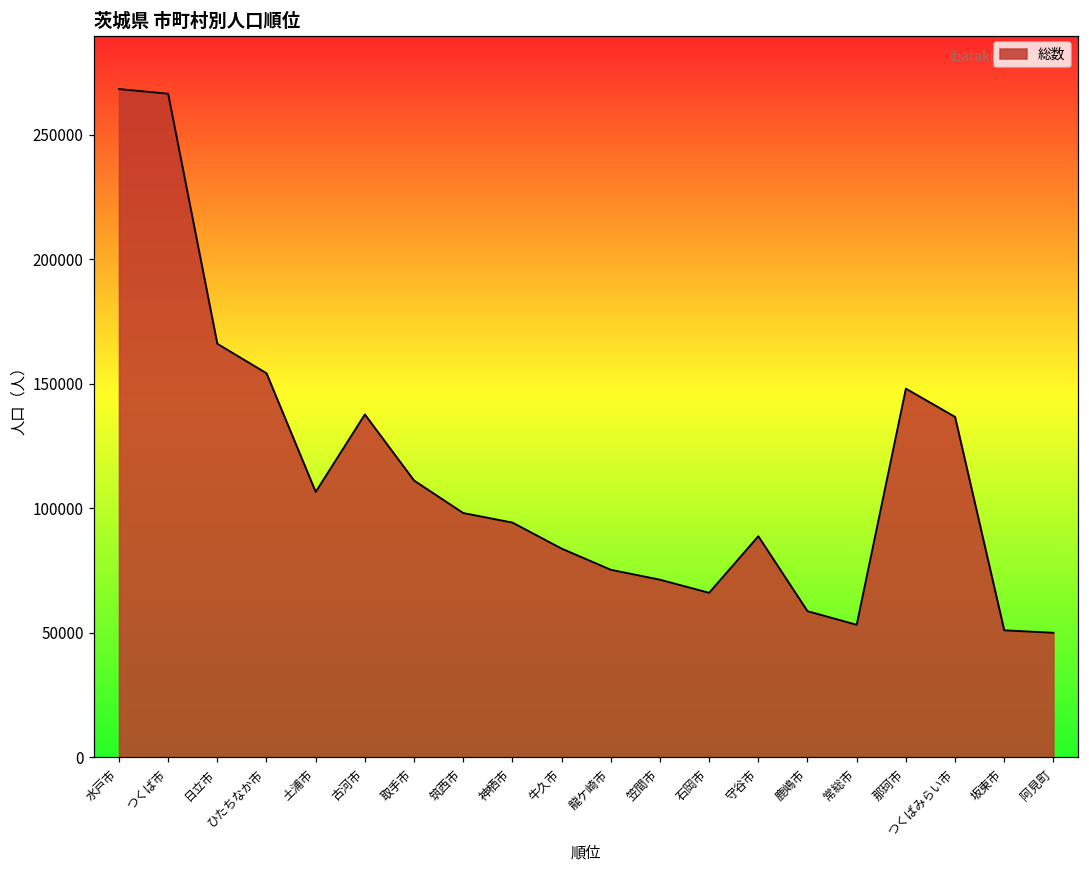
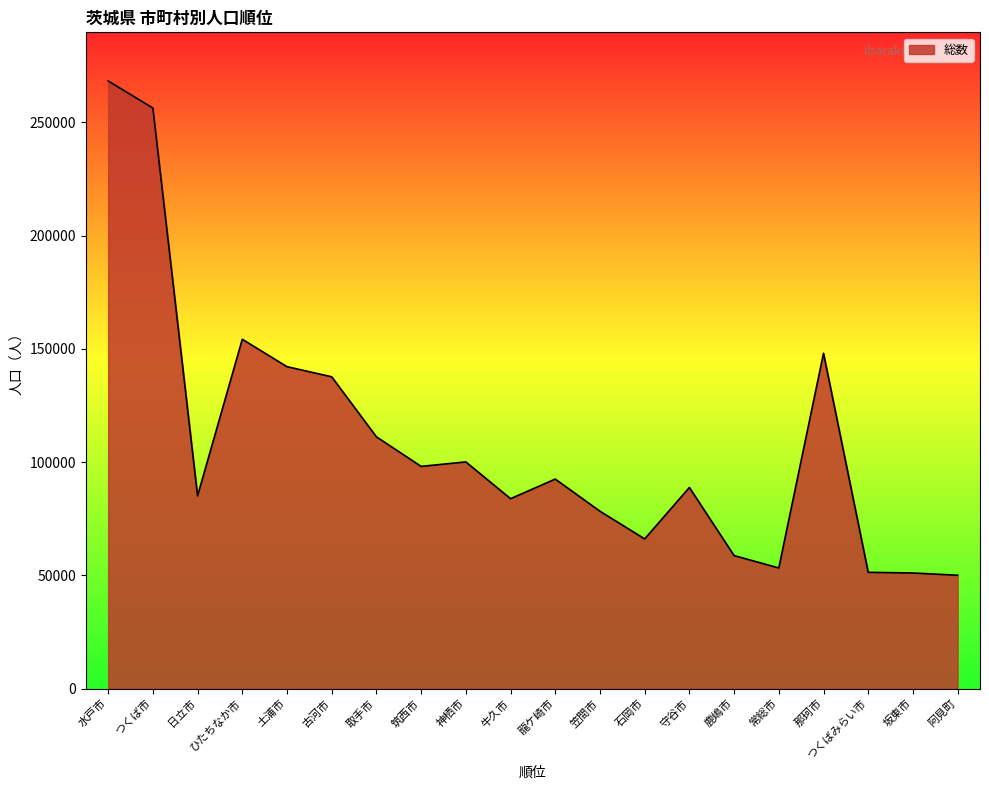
  {
    "水戸市": 268000,
-   "つくば市": 266000,
-   "日立市": 166000,
+   "つくば市": 256000,
+   "日立市": 85000,
    "ひたちなか市": 154000,
-   "土浦市": 107000,
+   "土浦市": 142000,
    "古河市": 138000,
    "取手市": 111000,
    "筑西市": 98000,
-   "神栖市": 94000,
+   "神栖市": 100000,
    "牛久市": 84000,
-   "龍ケ崎市": 75000,
-   "笠間市": 71000,
+   "龍ケ崎市": 92000,
+   "笠間市": 78000,
    "石岡市": 66000,
    "守谷市": 89000,
    "鹿嶋市": 59000,
    "常総市": 53000,
    "那珂市": 148000,
-   "つくばみらい市": 137000,
+   "つくばみらい市": 51000,
    "坂東市": 51000,
    "阿見町": 50000
  }
